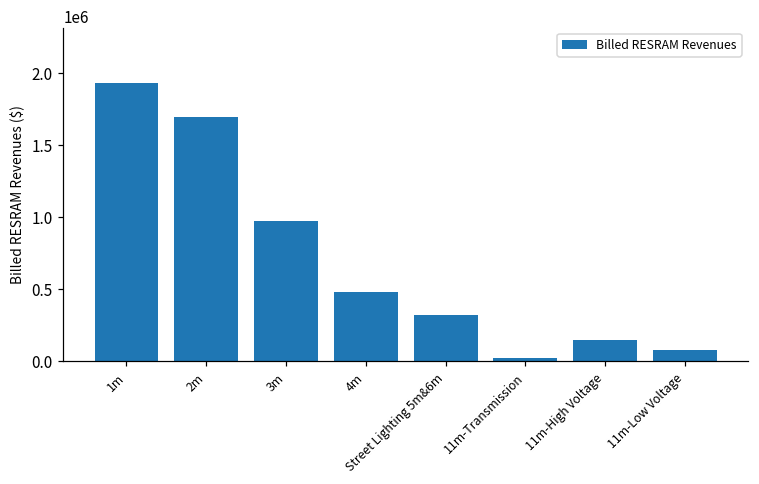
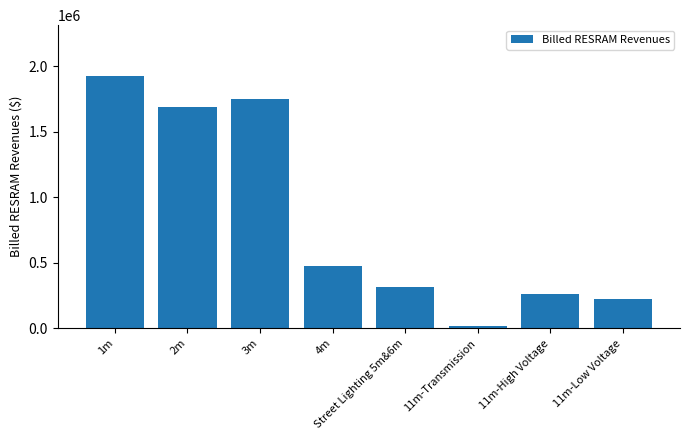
  {
    "1m": 1930000,
    "2m": 1690000,
-   "3m": 970000,
+   "3m": 1750000,
    "4m": 480000,
    "Street Lighting 5m&6m": 320000,
-   "11m-High Voltage": 150000,
-   "11m-Low Voltage": 80000
+   "11m-High Voltage": 260000,
+   "11m-Low Voltage": 220000
  }
